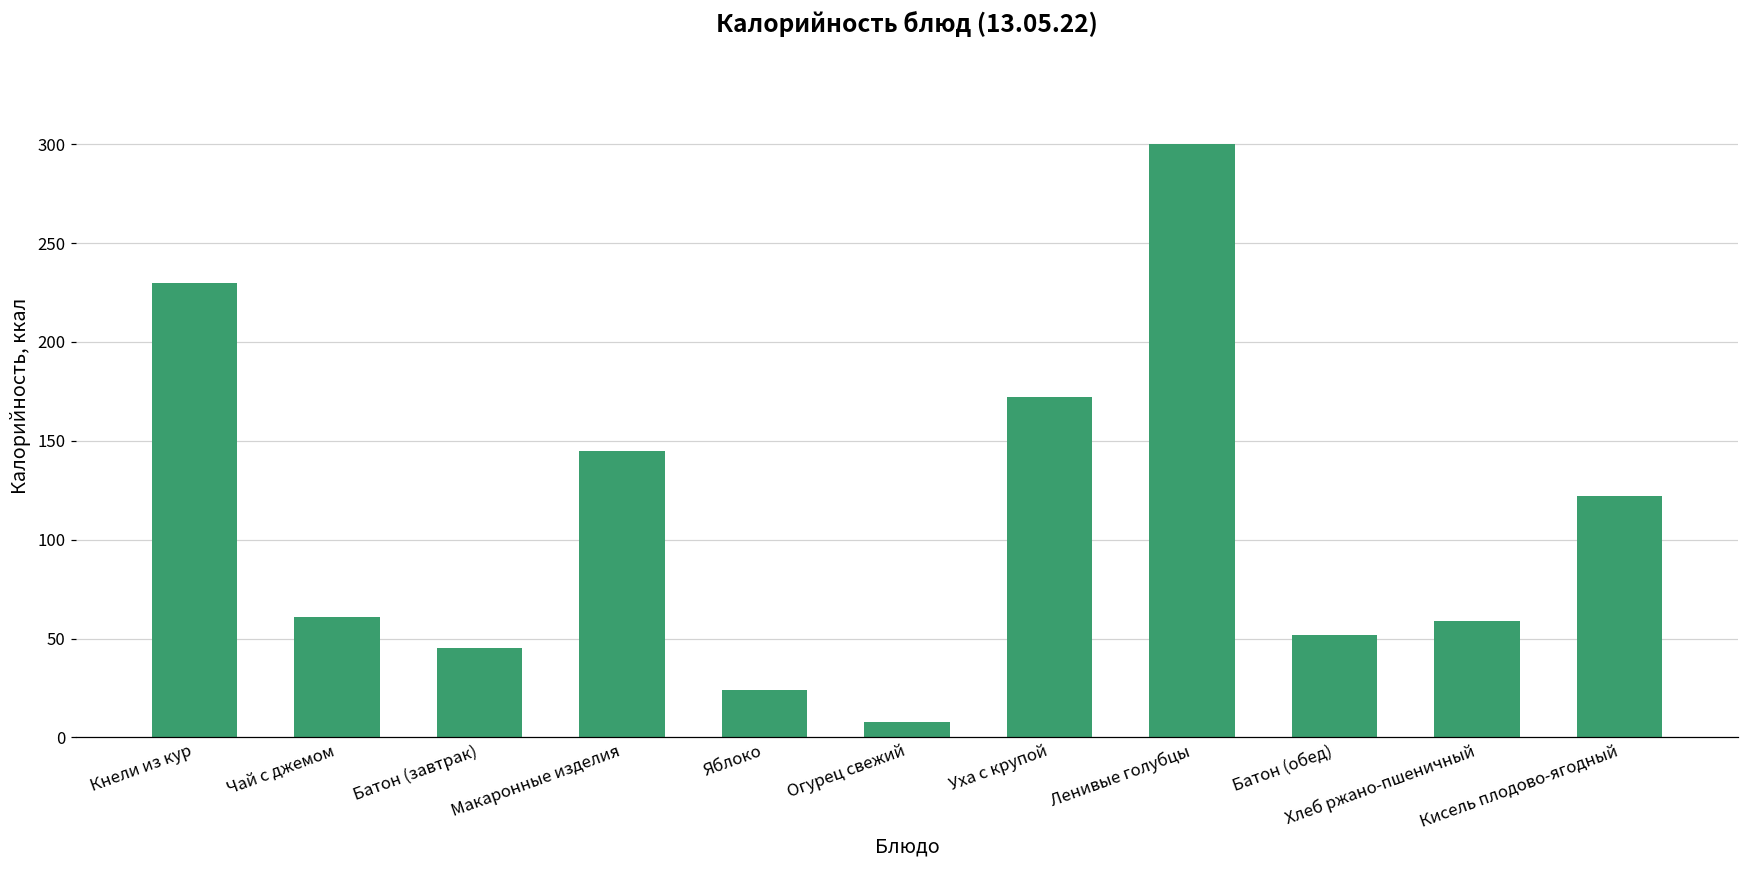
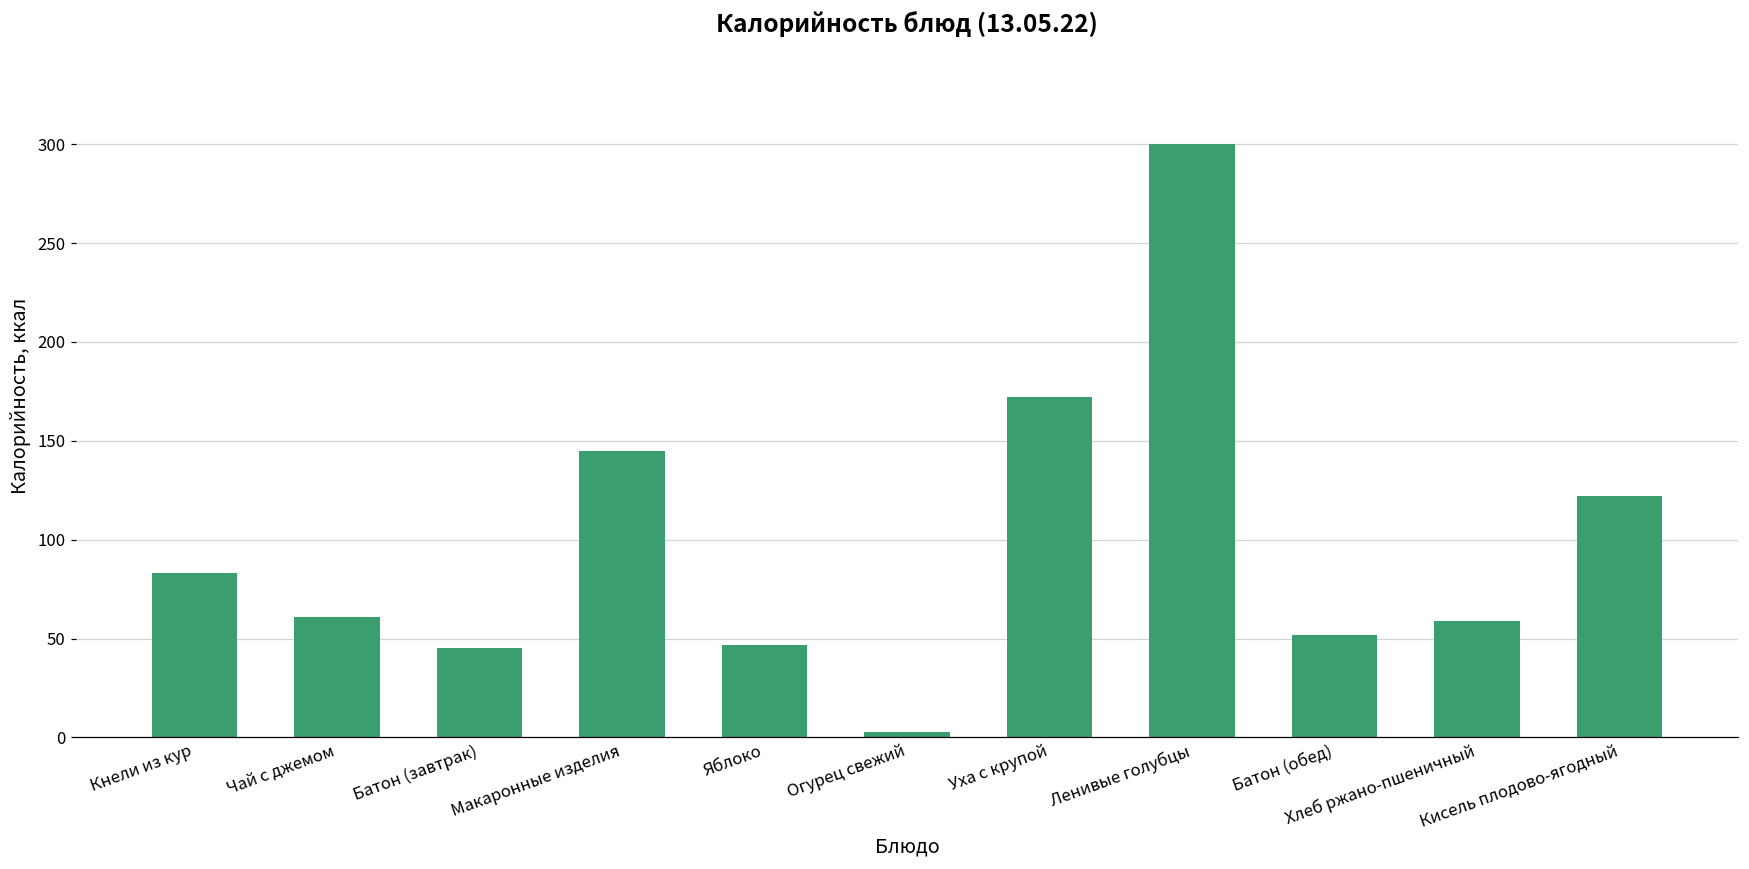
  {
-   "Кнели из кур": 230,
+   "Кнели из кур": 83,
    "Чай с джемом": 61,
    "Батон (завтрак)": 45,
    "Макаронные изделия": 145,
-   "Яблоко": 24,
-   "Огурец свежий": 8,
+   "Яблоко": 47,
+   "Огурец свежий": 3,
    "Уха с крупой": 172,
    "Ленивые голубцы": 300,
    "Батон (обед)": 52,
    "Хлеб ржано-пшеничный": 59,
    "Кисель плодово-ягодный": 122
  }
